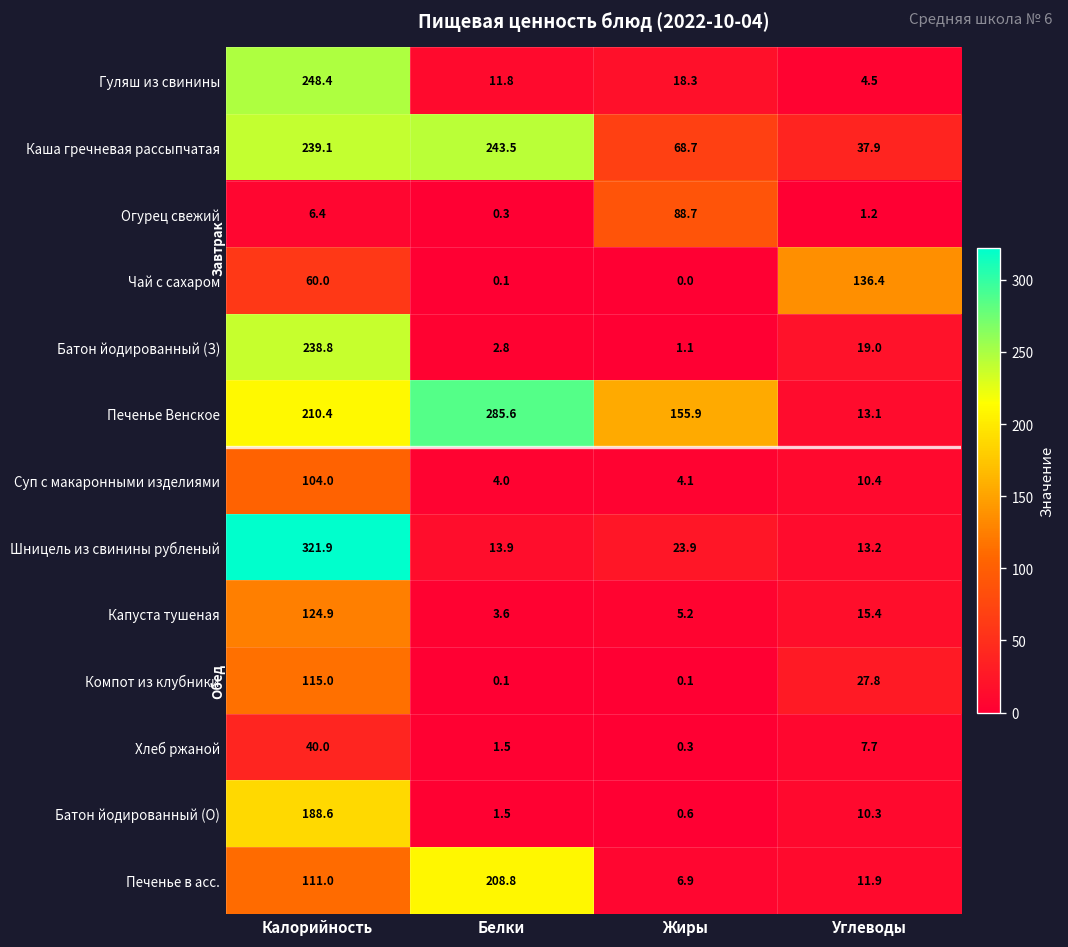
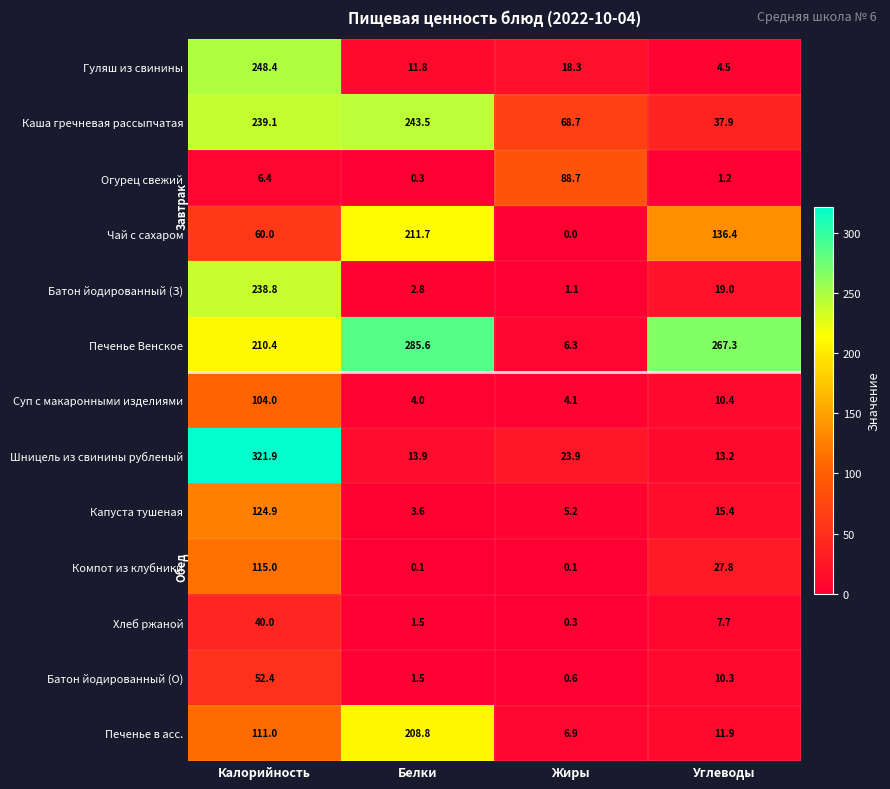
  {
    "Гуляш из свинины": {
      "Калорийность": 248.4,
      "Белки": 11.8,
      "Жиры": 18.3,
      "Углеводы": 4.5
    },
    "Каша гречневая рассыпчатая": {
      "Калорийность": 239.1,
      "Белки": 243.5,
      "Жиры": 68.7,
      "Углеводы": 37.9
    },
    "Огурец свежий": {
      "Калорийность": 6.4,
      "Белки": 0.3,
      "Жиры": 88.7,
      "Углеводы": 1.2
    },
    "Чай с сахаром": {
      "Калорийность": 60.0,
-     "Белки": 0.1,
+     "Белки": 211.7,
      "Жиры": 0.0,
      "Углеводы": 136.4
    },
    "Батон йодированный (З)": {
      "Калорийность": 238.8,
      "Белки": 2.8,
      "Жиры": 1.1,
      "Углеводы": 19.0
    },
    "Печенье Венское": {
      "Калорийность": 210.4,
      "Белки": 285.6,
-     "Жиры": 155.9,
-     "Углеводы": 13.1
+     "Жиры": 6.3,
+     "Углеводы": 267.3
    },
    "Суп с макаронными изделиями": {
      "Калорийность": 104.0,
      "Белки": 4.0,
      "Жиры": 4.1,
      "Углеводы": 10.4
    },
    "Шницель из свинины рубленый": {
      "Калорийность": 321.9,
      "Белки": 13.9,
      "Жиры": 23.9,
      "Углеводы": 13.2
    },
    "Капуста тушеная": {
      "Калорийность": 124.9,
      "Белки": 3.6,
      "Жиры": 5.2,
      "Углеводы": 15.4
    },
    "Компот из клубники": {
      "Калорийность": 115.0,
      "Белки": 0.1,
      "Жиры": 0.1,
      "Углеводы": 27.8
    },
    "Хлеб ржаной": {
      "Калорийность": 40.0,
      "Белки": 1.5,
      "Жиры": 0.3,
      "Углеводы": 7.7
    },
    "Батон йодированный (О)": {
-     "Калорийность": 188.6,
+     "Калорийность": 52.4,
      "Белки": 1.5,
      "Жиры": 0.6,
      "Углеводы": 10.3
    },
    "Печенье в асс.": {
      "Калорийность": 111.0,
      "Белки": 208.8,
      "Жиры": 6.9,
      "Углеводы": 11.9
    }
  }
